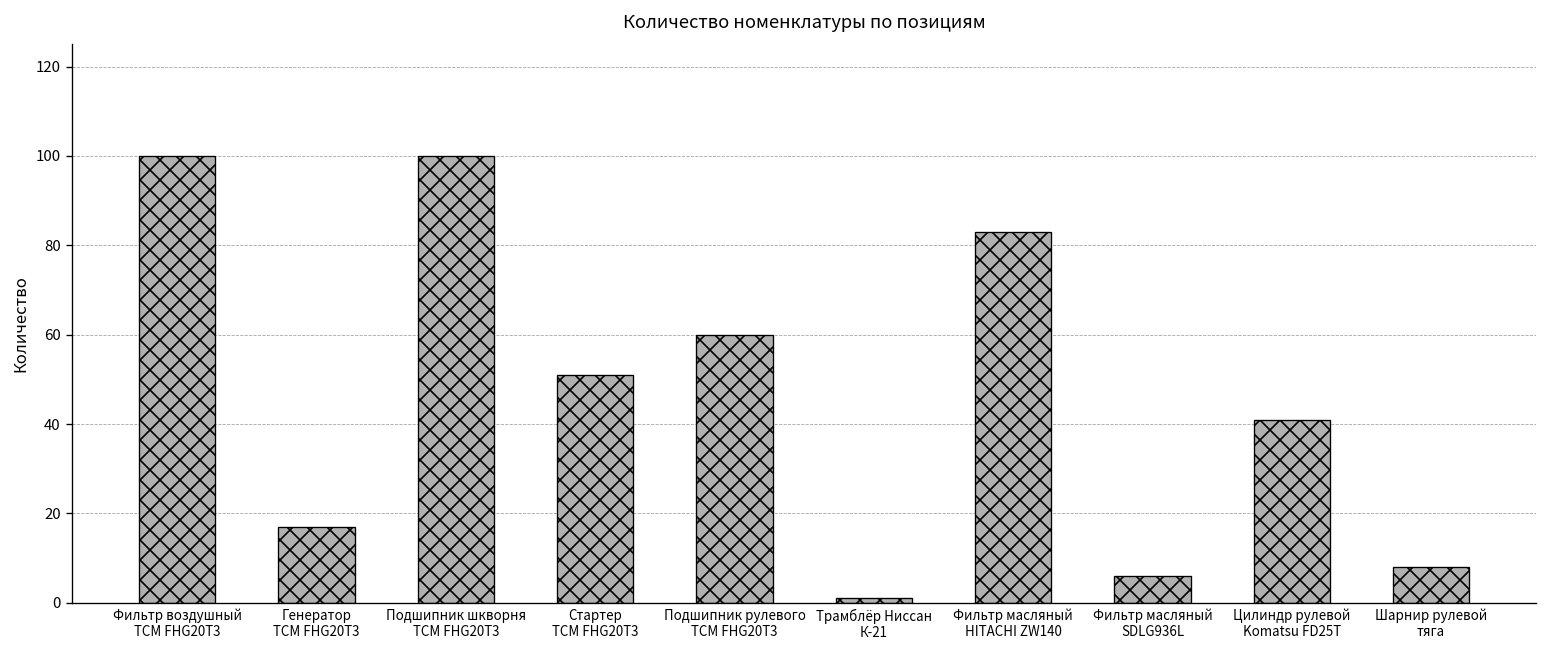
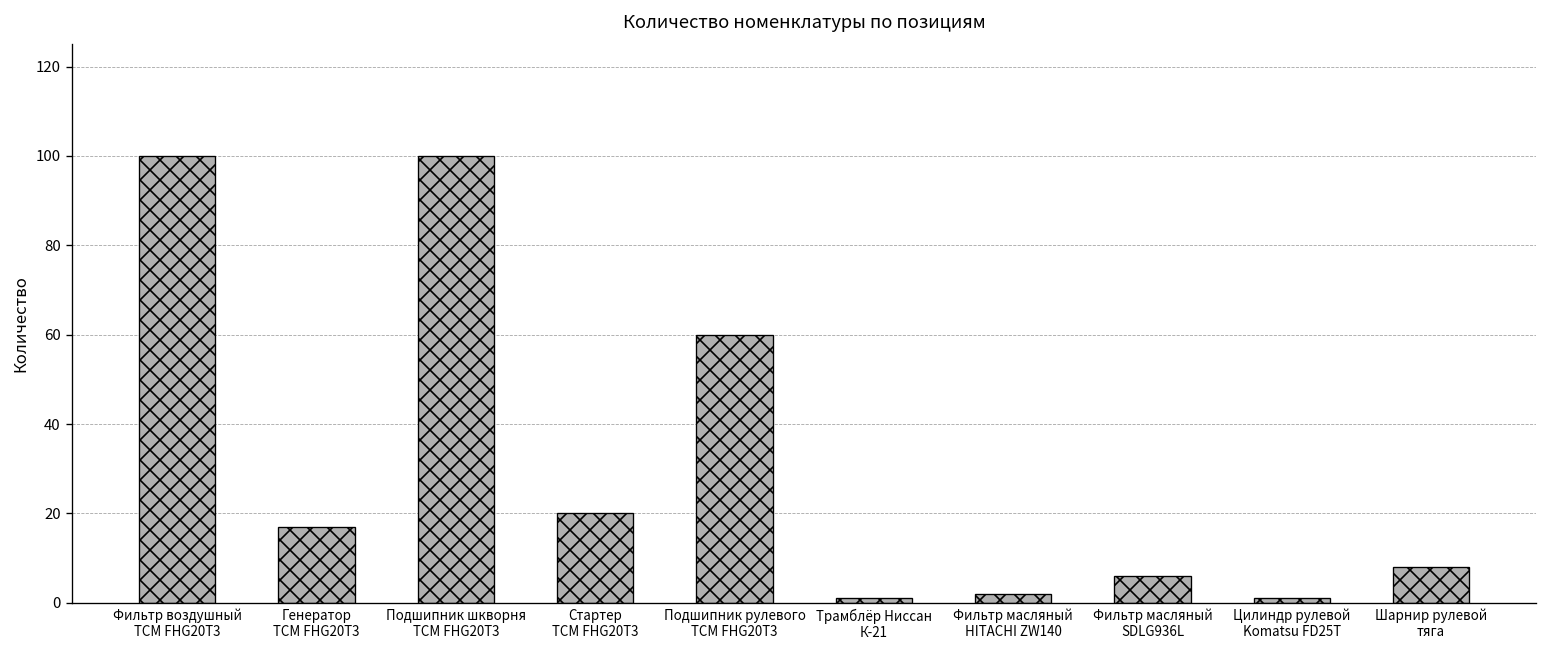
  {
    "Фильтр воздушный ТСМ FHG20T3": 100,
    "Генератор ТСМ FHG20T3": 17,
    "Подшипник шкворня ТСМ FHG20T3": 100,
-   "Стартер ТСМ FHG20T3": 51,
+   "Стартер ТСМ FHG20T3": 20,
    "Подшипник рулевого ТСМ FHG20T3": 60,
    "Трамблёр Ниссан К-21": 1,
-   "Фильтр масляный HITACHI ZW140": 83,
+   "Фильтр масляный HITACHI ZW140": 2,
    "Фильтр масляный SDLG936L": 6,
-   "Цилиндр рулевой Komatsu FD25T": 41,
+   "Цилиндр рулевой Komatsu FD25T": 1,
    "Шарнир рулевой тяга": 8
  }
